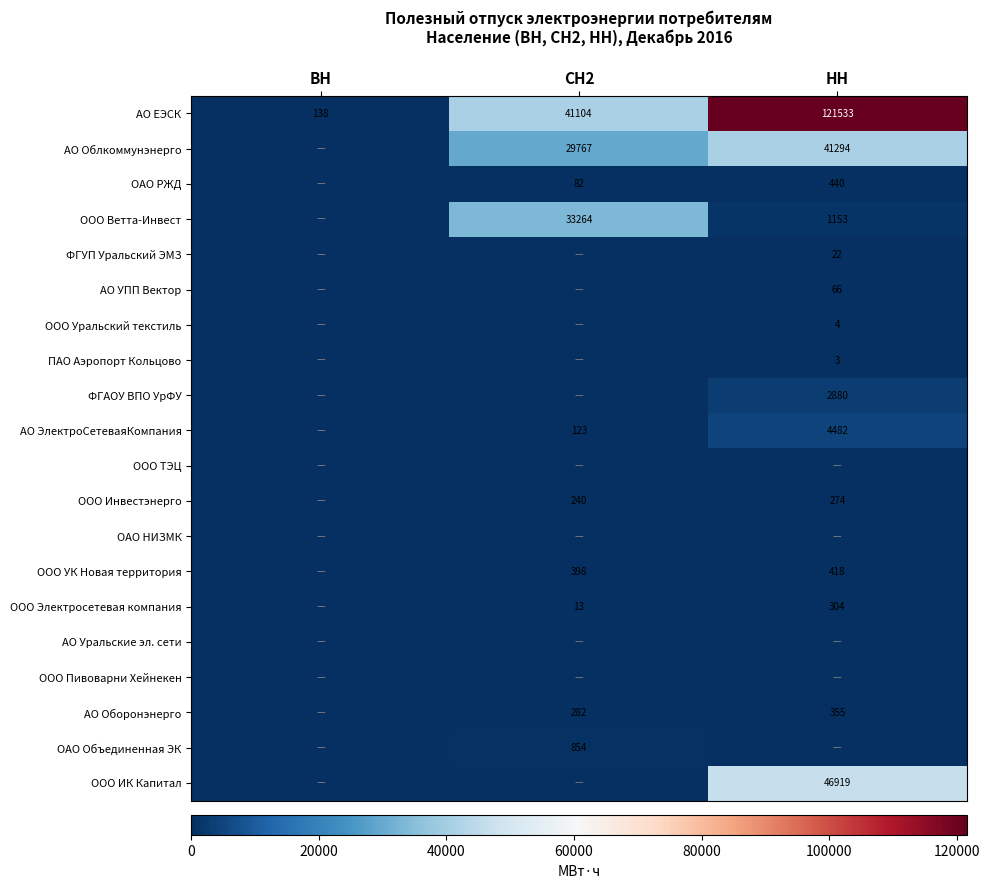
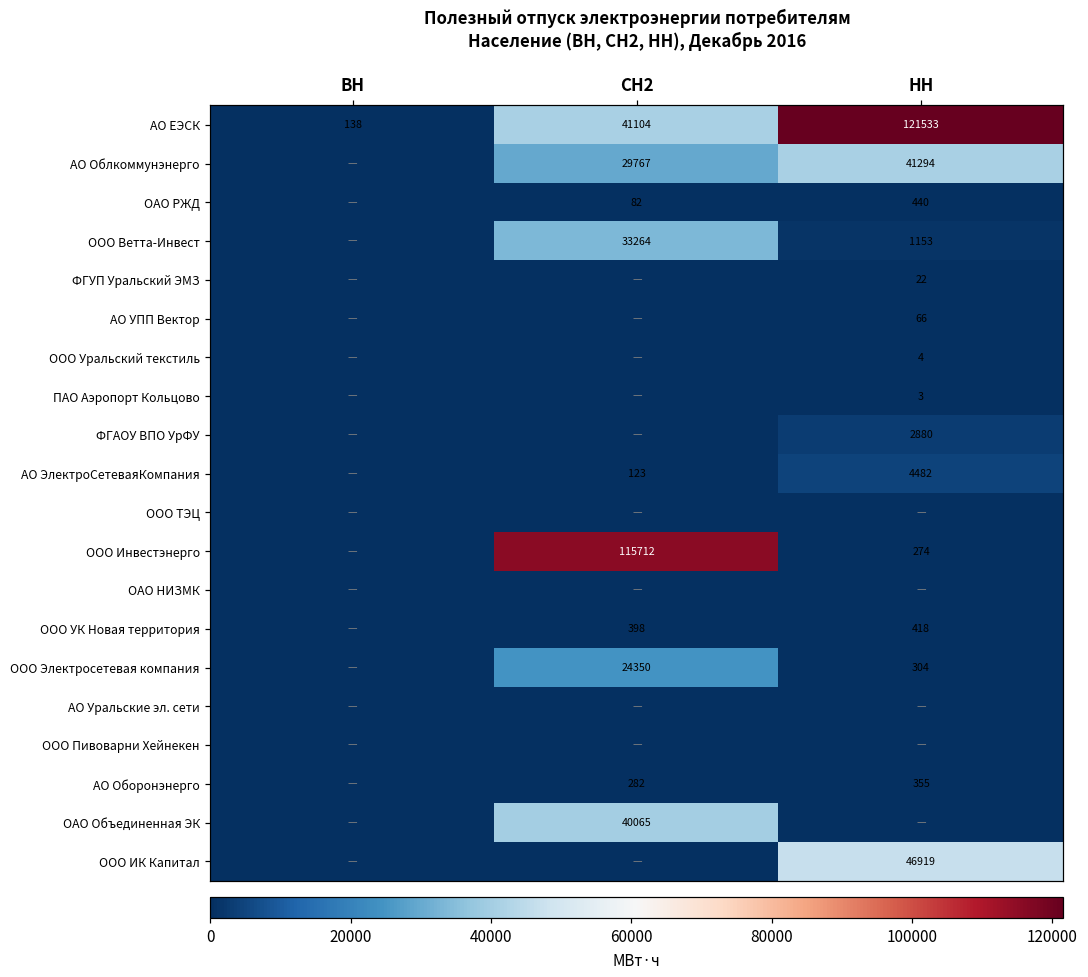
  {
    "АО ЕЭСК": {
      "ВН": 138,
      "СН2": 41104,
      "НН": 121533
    },
    "АО Облкоммунэнерго": {
      "СН2": 29767,
      "НН": 41294
    },
    "ОАО РЖД": {
      "СН2": 82,
      "НН": 440
    },
    "ООО Ветта-Инвест": {
      "СН2": 33264,
      "НН": 1153
    },
    "ФГУП Уральский ЭМЗ": {
      "НН": 22
    },
    "АО УПП Вектор": {
      "НН": 66
    },
    "ООО Уральский текстиль": {
      "НН": 4
    },
    "ПАО Аэропорт Кольцово": {
      "НН": 3
    },
    "ФГАОУ ВПО УрФУ": {
      "НН": 2880
    },
    "АО ЭлектроСетеваяКомпания": {
      "СН2": 123,
      "НН": 4482
    },
    "ООО Инвестэнерго": {
-     "СН2": 240,
+     "СН2": 115712,
      "НН": 274
    },
    "ООО УК Новая территория": {
      "СН2": 398,
      "НН": 418
    },
    "ООО Электросетевая компания": {
-     "СН2": 13,
+     "СН2": 24350,
      "НН": 304
    },
    "АО Оборонэнерго": {
      "СН2": 282,
      "НН": 355
    },
    "ОАО Объединенная ЭК": {
-     "СН2": 854
+     "СН2": 40065
    },
    "ООО ИК Капитал": {
      "НН": 46919
    }
  }
